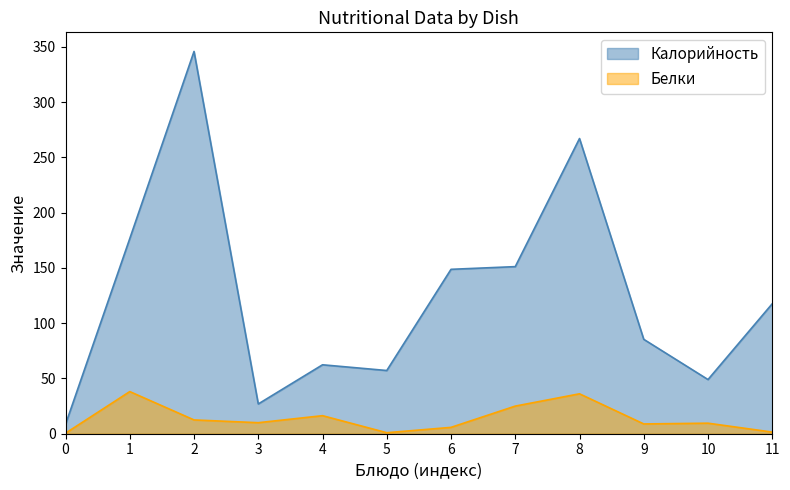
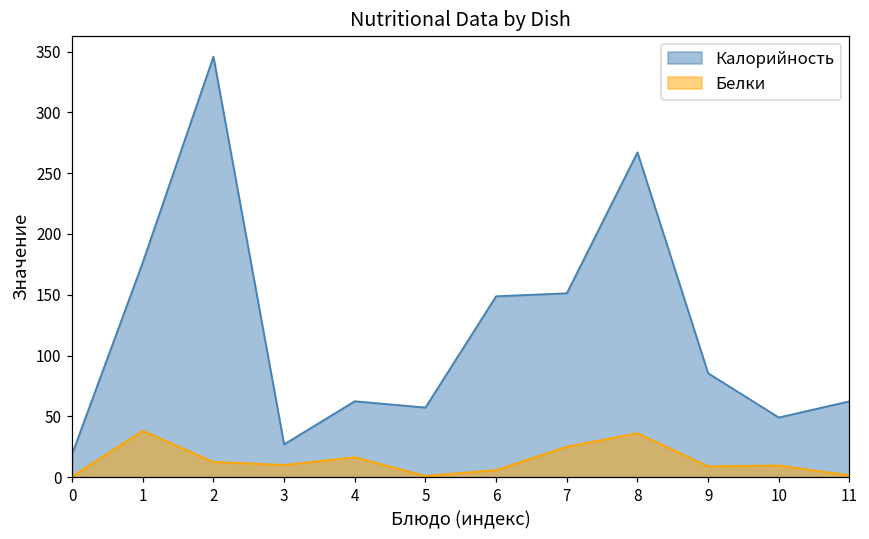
  {
    "Калорийность": {
-     "0": 8,
+     "0": 19,
      "1": 177,
      "2": 346,
      "3": 27,
      "4": 62,
      "5": 57,
      "6": 149,
      "7": 151,
      "8": 267,
      "9": 85,
      "10": 49,
-     "11": 118
+     "11": 62
    },
    "Белки": {
      "0": 0,
      "1": 38,
      "2": 12,
      "3": 10,
      "4": 16,
      "5": 1,
      "6": 6,
      "7": 25,
      "8": 36,
      "9": 9,
      "10": 10,
      "11": 1
    }
  }
